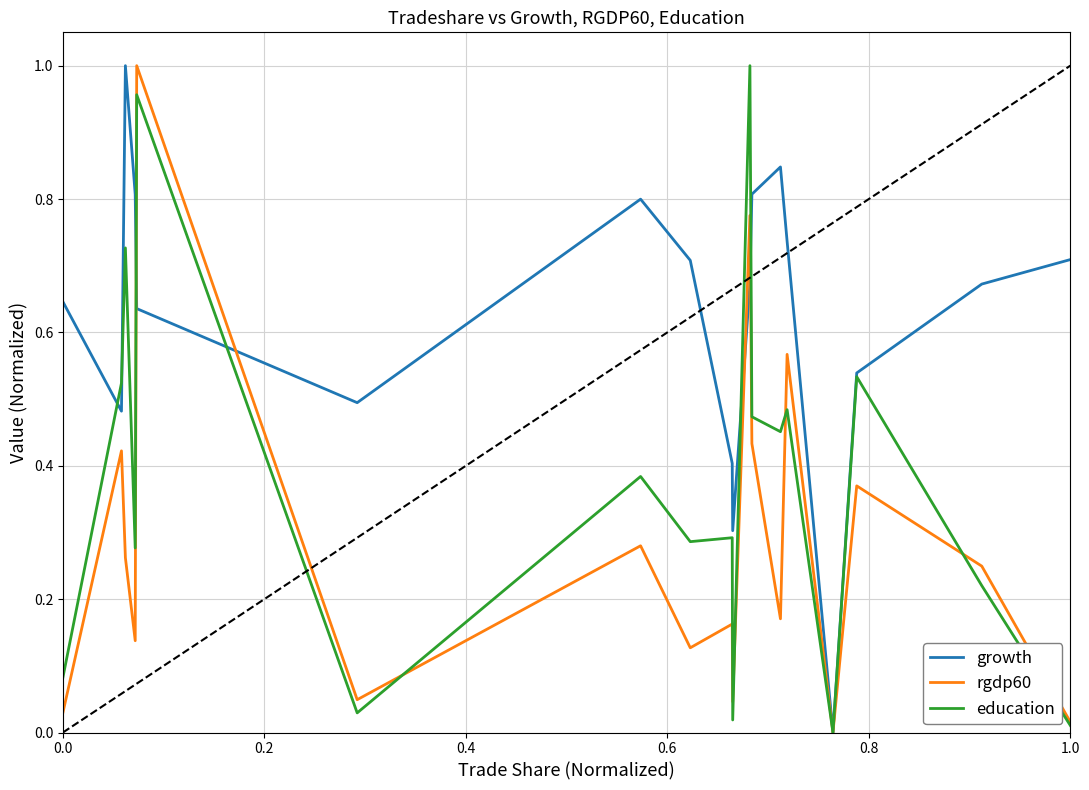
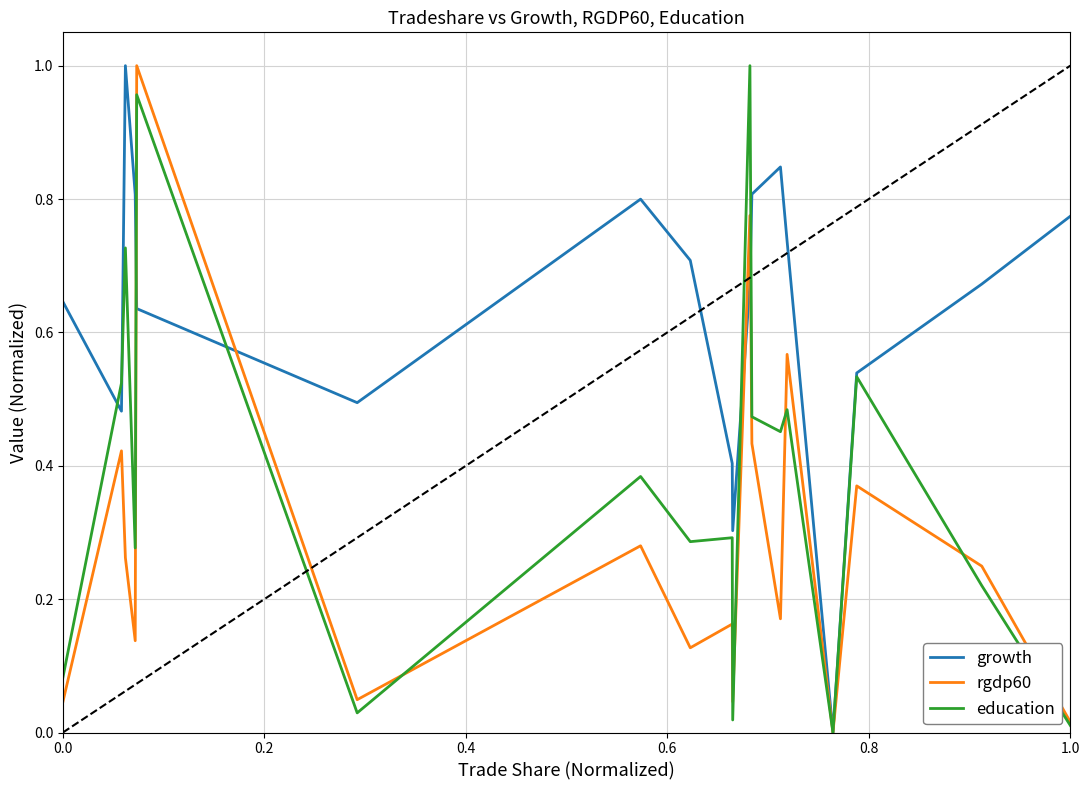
  {
    "growth": {
      "0.0": 0.65,
-     "1.0": 0.71
+     "1.0": 0.77
    },
    "rgdp60": {
-     "0.0": 0.03,
+     "0.0": 0.05,
      "1.0": 0.02
    },
    "education": {
      "0.0": 0.08,
      "1.0": 0.01
    }
  }
